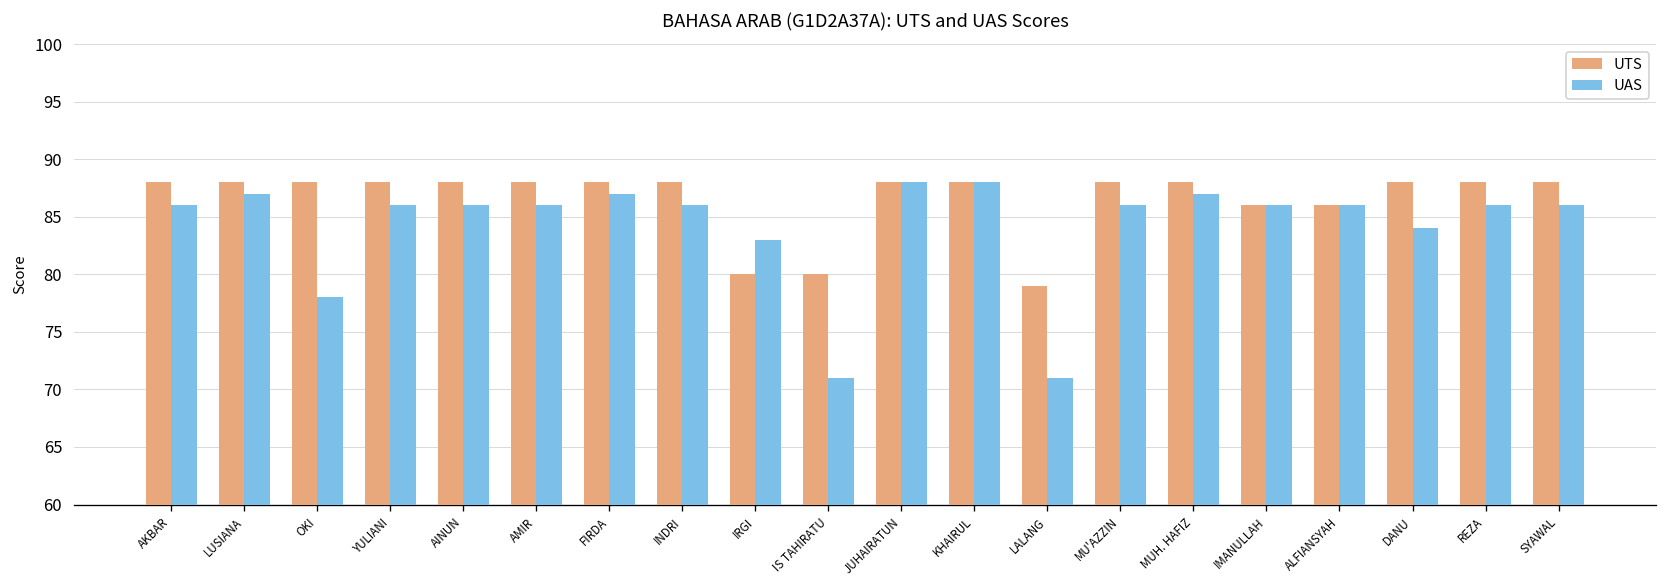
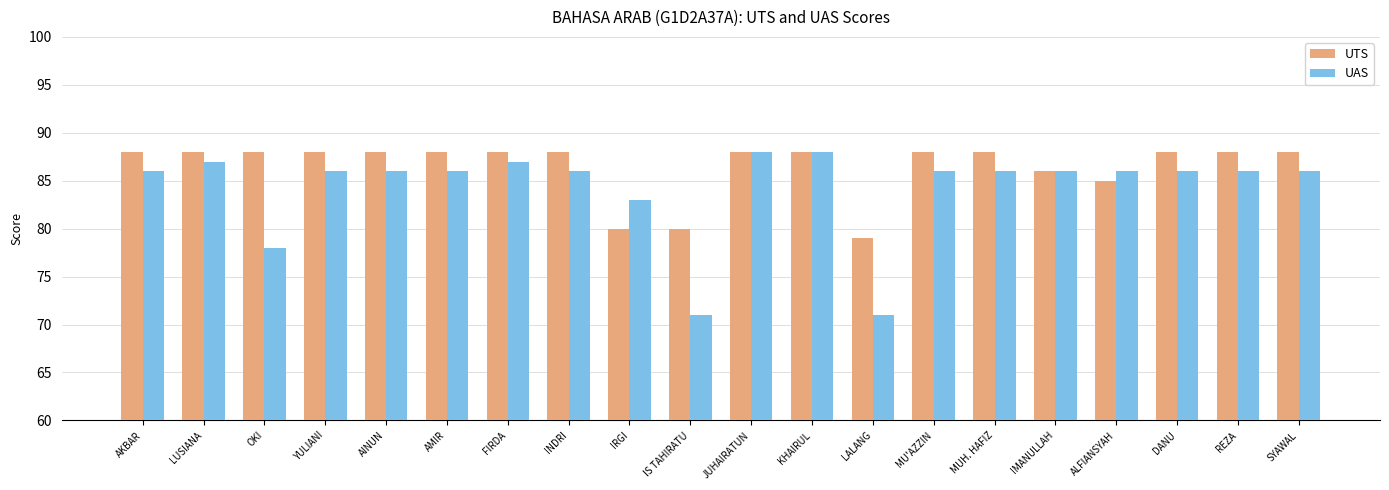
  {
    "UTS": {
      "AKBAR": 88,
      "LUSIANA": 88,
      "OKI": 88,
      "YULIANI": 88,
      "AINUN": 88,
      "AMIR": 88,
      "FIRDA": 88,
      "INDRI": 88,
      "IRGI": 80,
      "IS TAHIRATU": 80,
      "JUHAIRATUN": 88,
      "KHAIRUL": 88,
      "LALANG": 79,
      "MU'AZZIN": 88,
      "MUH. HAFIZ": 88,
      "IMANULLAH": 86,
-     "ALFIANSYAH": 86,
+     "ALFIANSYAH": 85,
      "DANU": 88,
      "REZA": 88,
      "SYAWAL": 88
    },
    "UAS": {
      "AKBAR": 86,
      "LUSIANA": 87,
      "OKI": 78,
      "YULIANI": 86,
      "AINUN": 86,
      "AMIR": 86,
      "FIRDA": 87,
      "INDRI": 86,
      "IRGI": 83,
      "IS TAHIRATU": 71,
      "JUHAIRATUN": 88,
      "KHAIRUL": 88,
      "LALANG": 71,
      "MU'AZZIN": 86,
-     "MUH. HAFIZ": 87,
+     "MUH. HAFIZ": 86,
      "IMANULLAH": 86,
      "ALFIANSYAH": 86,
-     "DANU": 84,
+     "DANU": 86,
      "REZA": 86,
      "SYAWAL": 86
    }
  }
